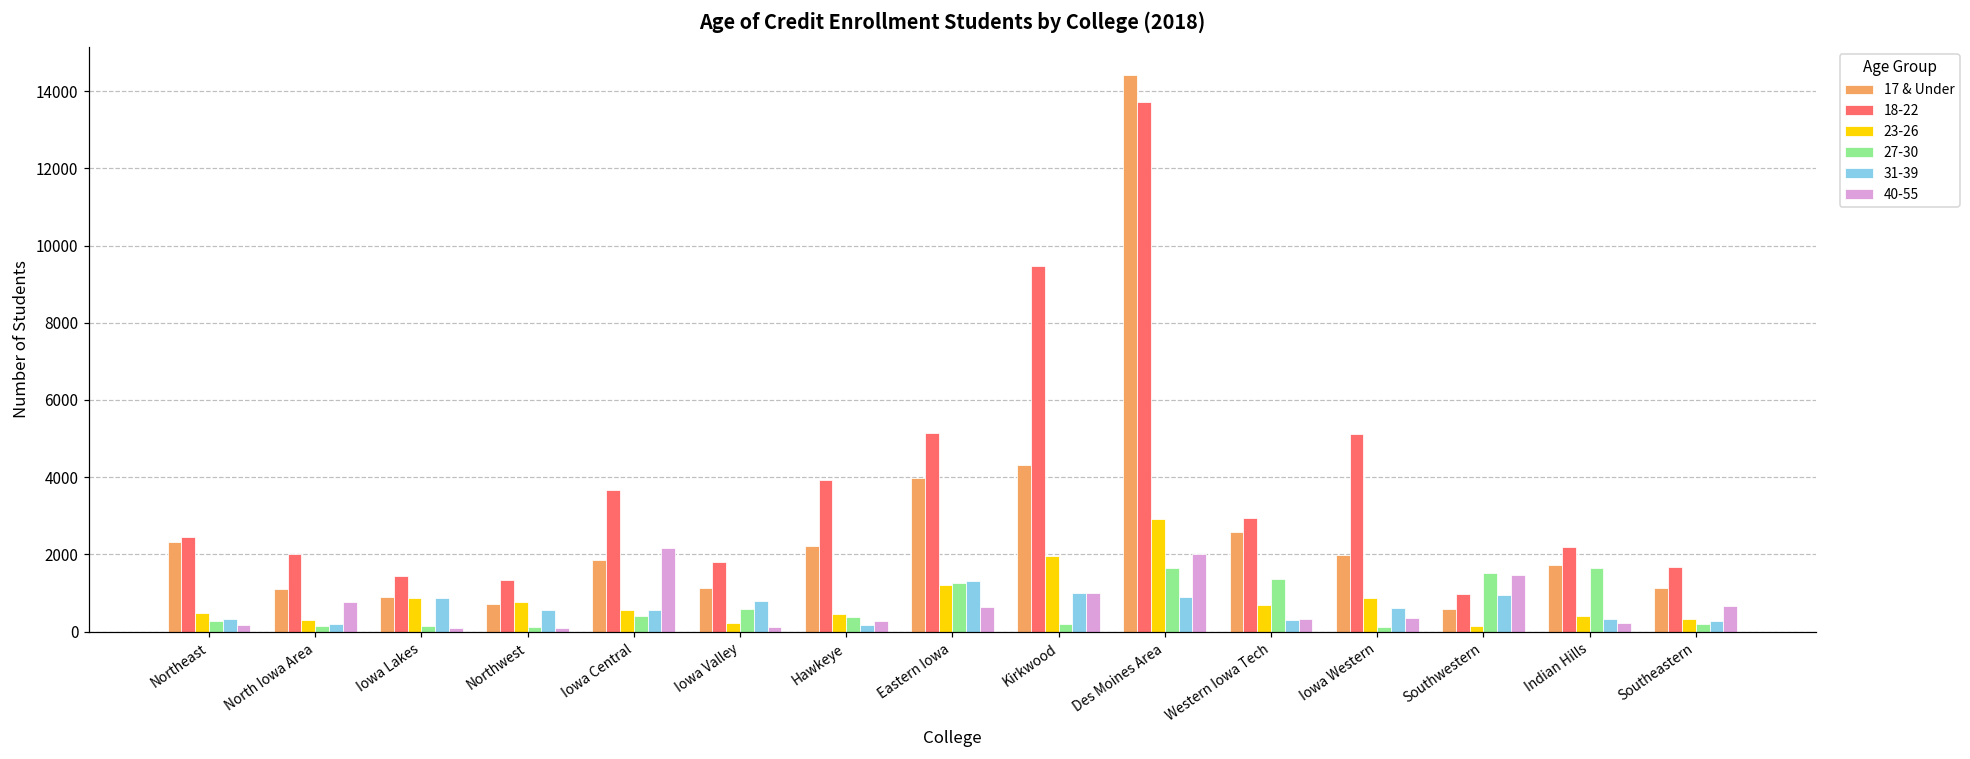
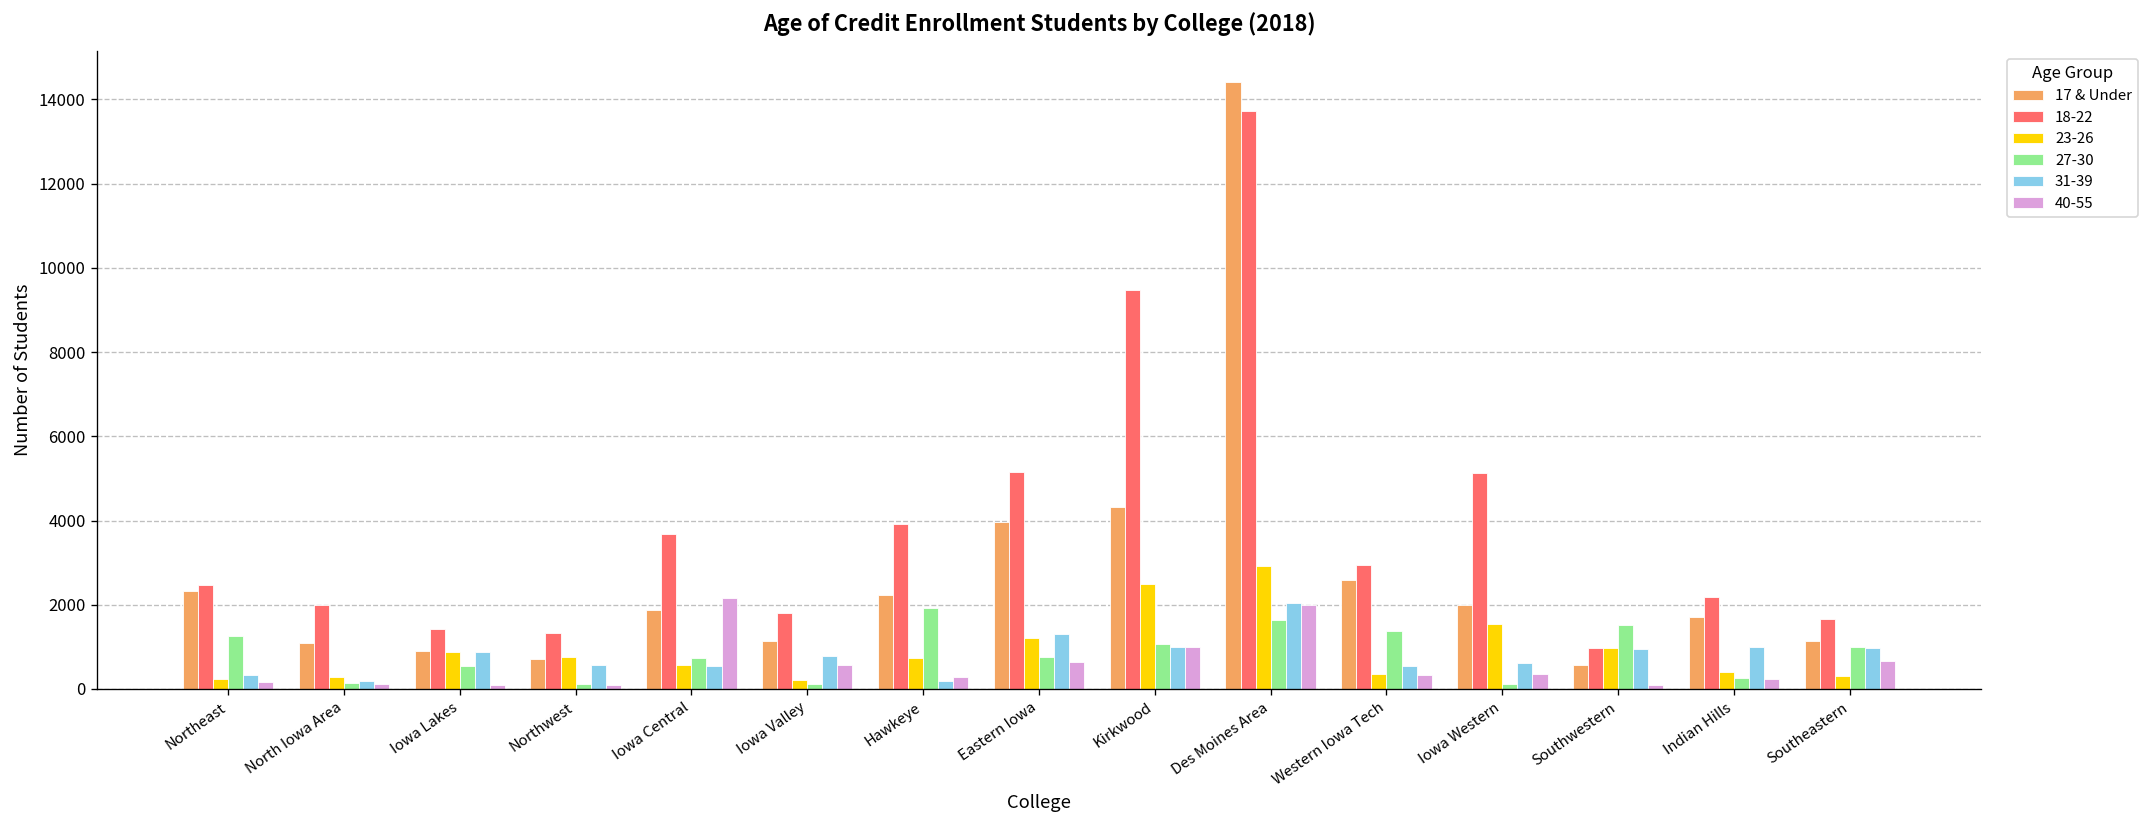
  {
    "23-26": {
-     "Northeast": 500,
+     "Northeast": 200,
      "North Iowa Area": 300,
      "Iowa Lakes": 900,
      "Northwest": 800,
      "Iowa Central": 600,
      "Iowa Valley": 200,
-     "Hawkeye": 400,
+     "Hawkeye": 700,
      "Eastern Iowa": 1200,
-     "Kirkwood": 2000,
+     "Kirkwood": 2500,
      "Des Moines Area": 2900,
-     "Western Iowa Tech": 700,
-     "Iowa Western": 900,
-     "Southwestern": 200,
+     "Western Iowa Tech": 300,
+     "Iowa Western": 1500,
+     "Southwestern": 1000,
      "Indian Hills": 400,
      "Southeastern": 300
    },
    "27-30": {
-     "Northeast": 300,
+     "Northeast": 1300,
      "North Iowa Area": 200,
-     "Iowa Lakes": 100,
+     "Iowa Lakes": 500,
      "Northwest": 100,
-     "Iowa Central": 400,
-     "Iowa Valley": 600,
-     "Hawkeye": 400,
-     "Eastern Iowa": 1200,
-     "Kirkwood": 200,
+     "Iowa Central": 700,
+     "Iowa Valley": 100,
+     "Hawkeye": 1900,
+     "Eastern Iowa": 800,
+     "Kirkwood": 1100,
      "Des Moines Area": 1600,
      "Western Iowa Tech": 1400,
      "Iowa Western": 100,
      "Southwestern": 1500,
-     "Indian Hills": 1600,
-     "Southeastern": 200
+     "Indian Hills": 300,
+     "Southeastern": 1000
    },
    "31-39": {
      "Northeast": 300,
      "North Iowa Area": 200,
      "Iowa Lakes": 900,
      "Northwest": 600,
      "Iowa Central": 600,
      "Iowa Valley": 800,
      "Hawkeye": 200,
      "Eastern Iowa": 1300,
      "Kirkwood": 1000,
-     "Des Moines Area": 900,
-     "Western Iowa Tech": 300,
+     "Des Moines Area": 2000,
+     "Western Iowa Tech": 500,
      "Iowa Western": 600,
      "Southwestern": 1000,
-     "Indian Hills": 300,
-     "Southeastern": 300
+     "Indian Hills": 1000,
+     "Southeastern": 1000
    },
    "40-55": {
      "Northeast": 200,
-     "North Iowa Area": 800,
+     "North Iowa Area": 100,
      "Iowa Lakes": 100,
      "Northwest": 100,
      "Iowa Central": 2200,
-     "Iowa Valley": 100,
+     "Iowa Valley": 600,
      "Hawkeye": 300,
      "Eastern Iowa": 600,
      "Kirkwood": 1000,
      "Des Moines Area": 2000,
      "Western Iowa Tech": 300,
      "Iowa Western": 300,
-     "Southwestern": 1500,
+     "Southwestern": 100,
      "Indian Hills": 200,
      "Southeastern": 700
    }
  }
